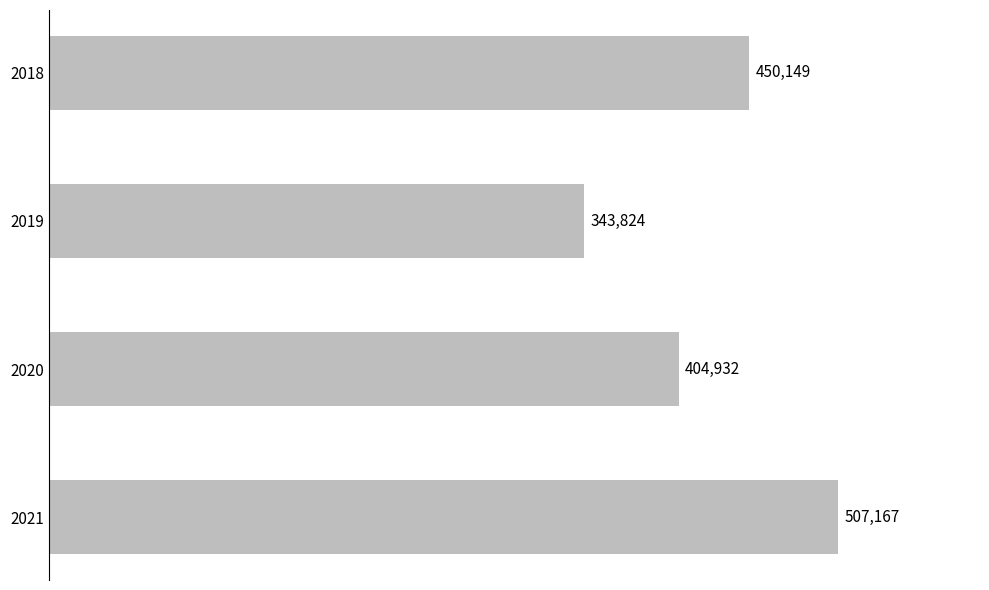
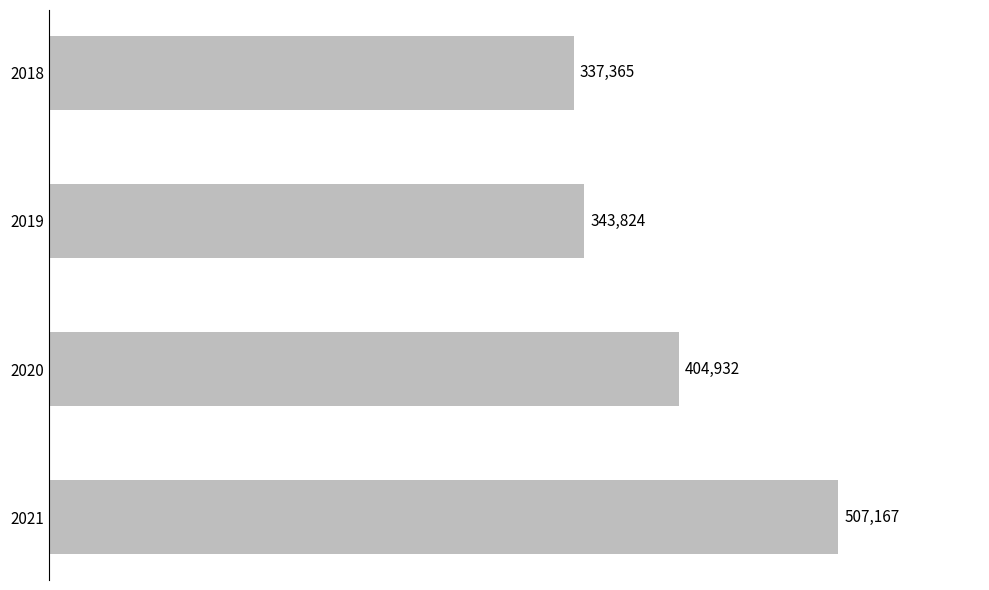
  {
-   "2018": "450,149",
+   "2018": "337,365",
    "2019": "343,824",
    "2020": "404,932",
    "2021": "507,167"
  }
